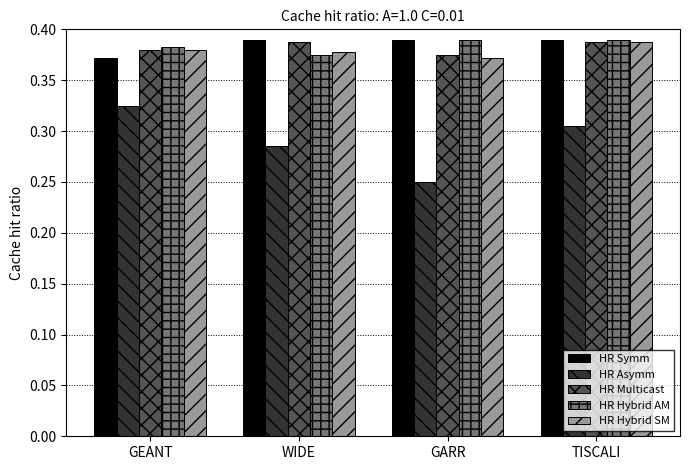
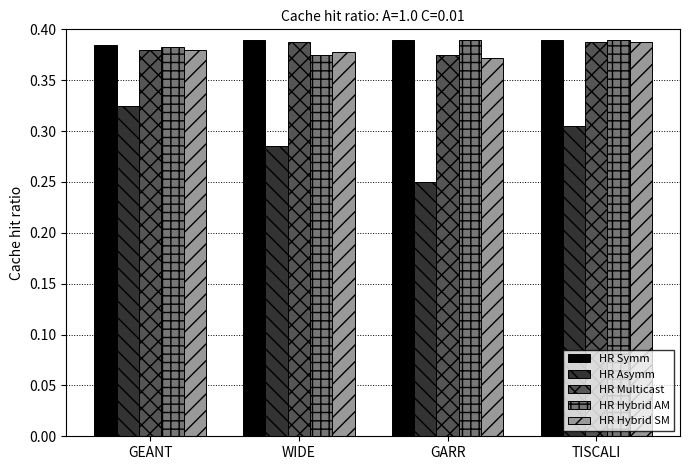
  {
    "HR Symm": {
-     "GEANT": 0.372,
+     "GEANT": 0.385,
      "WIDE": 0.390,
      "GARR": 0.390,
      "TISCALI": 0.390
    }
  }
